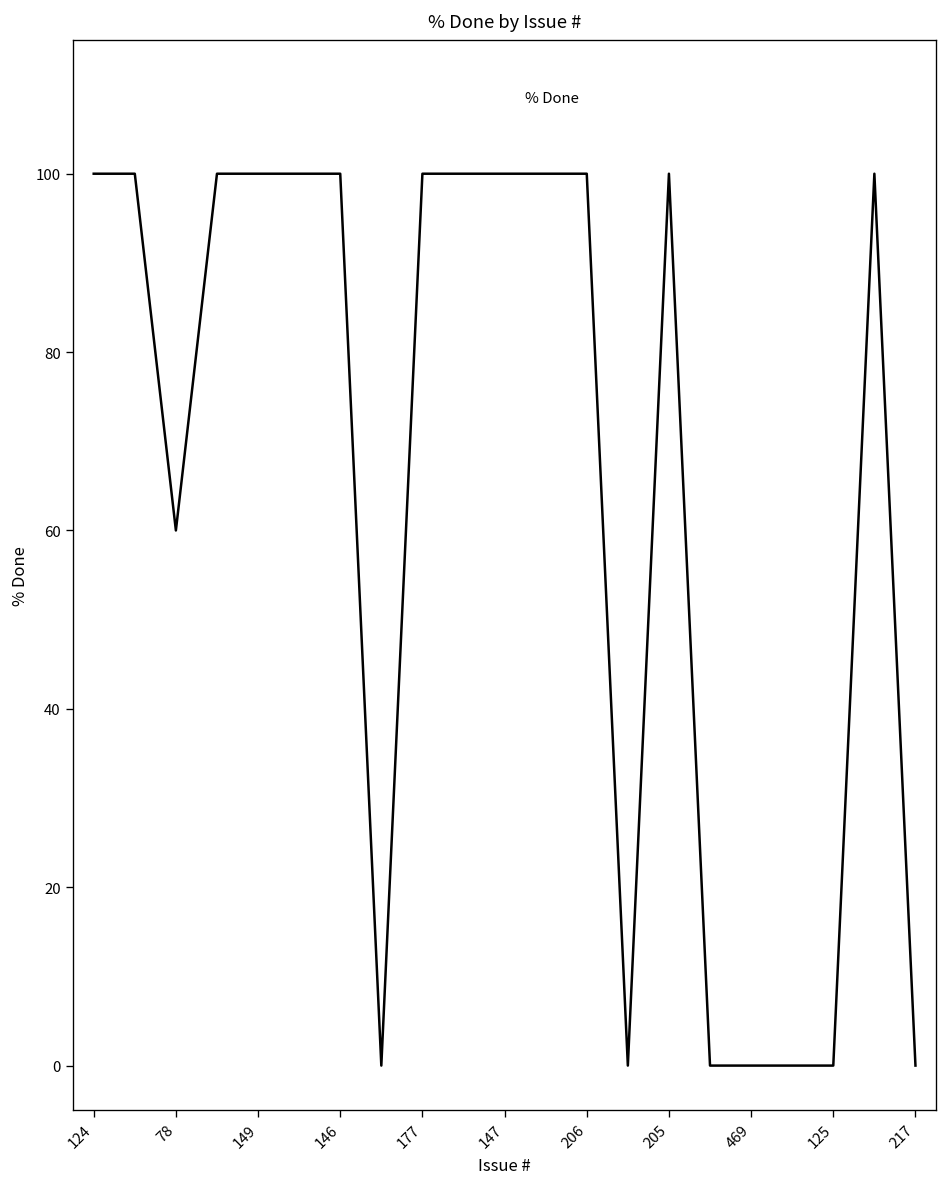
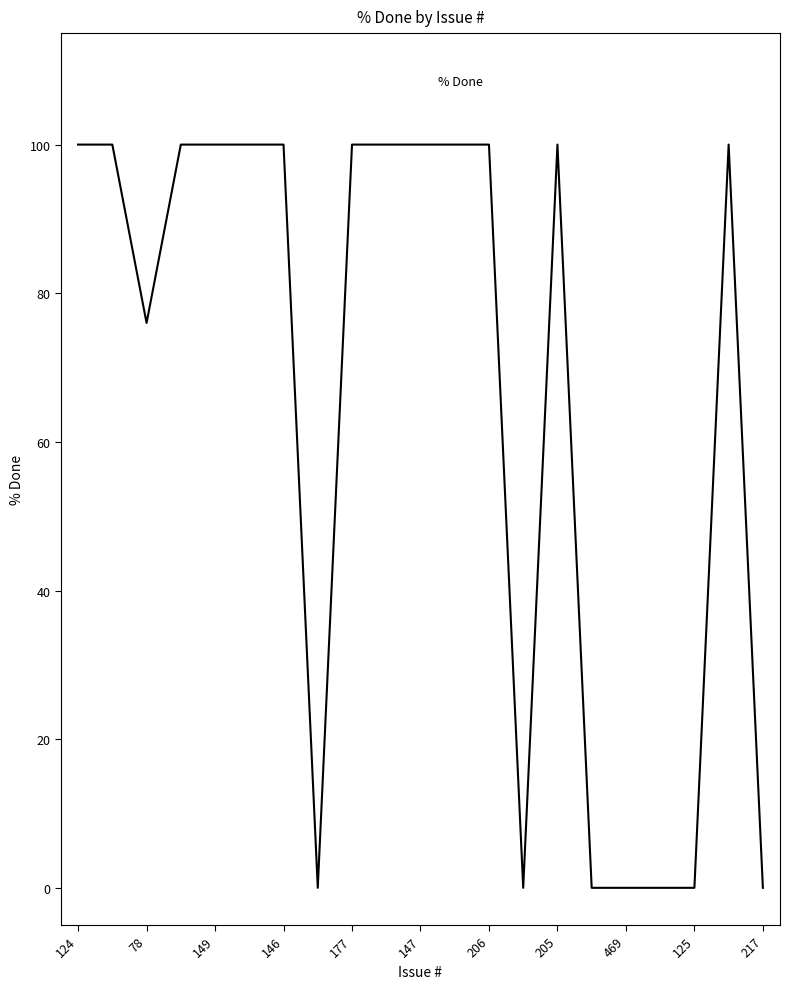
  {
    "124": 100,
-   "78": 60,
+   "78": 76,
    "149": 100,
    "146": 100,
    "177": 100,
    "147": 100,
    "206": 100,
    "205": 100,
    "469": 0,
    "125": 0,
    "217": 0
  }
